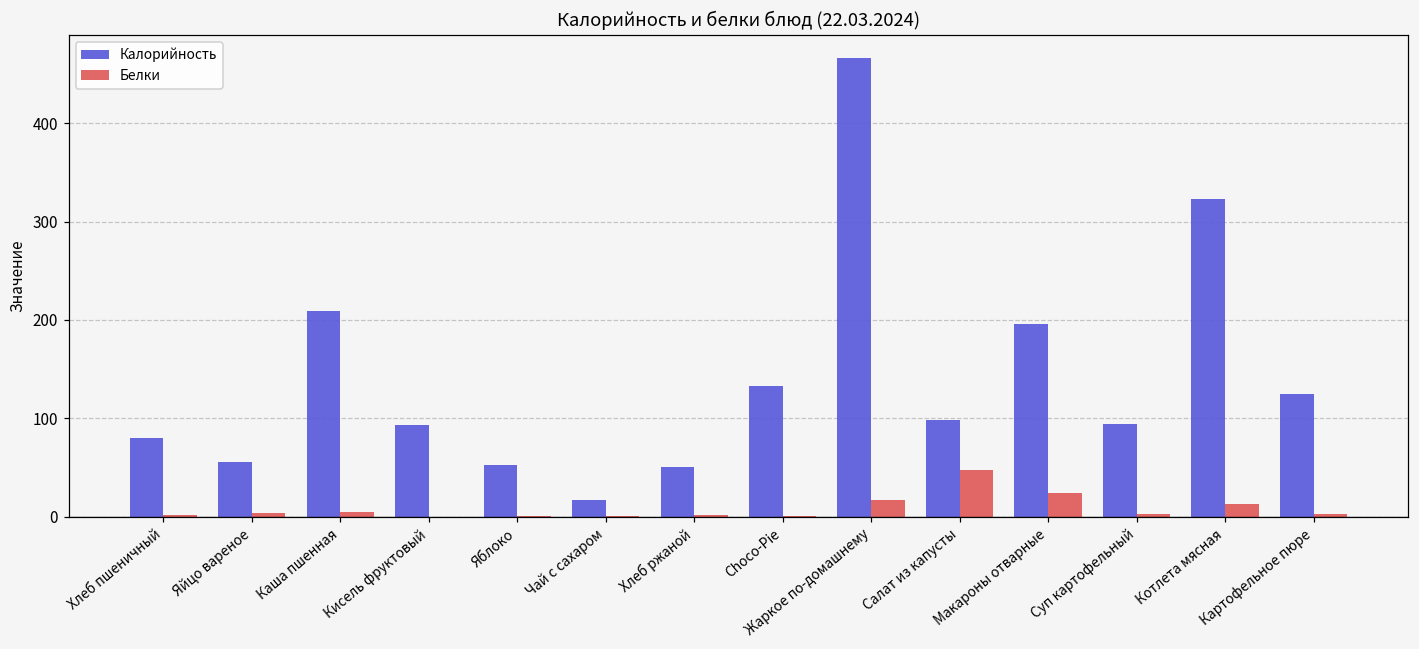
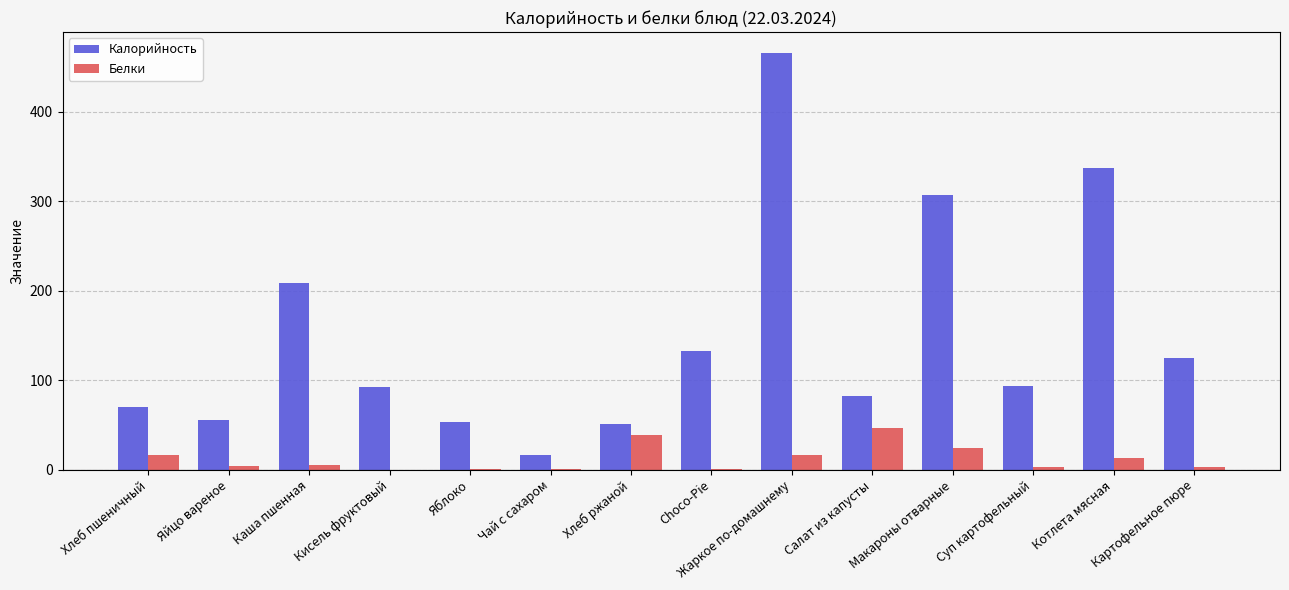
  {
    "Калорийность": {
-     "Хлеб пшеничный": 80,
+     "Хлеб пшеничный": 70,
      "Яйцо вареное": 60,
      "Каша пшенная": 210,
      "Кисель фруктовый": 90,
      "Яблоко": 50,
      "Чай с сахаром": 20,
      "Хлеб ржаной": 50,
      "Choco-Pie": 130,
      "Жаркое по-домашнему": 470,
-     "Салат из капусты": 100,
-     "Макароны отварные": 200,
+     "Салат из капусты": 80,
+     "Макароны отварные": 310,
      "Суп картофельный": 90,
-     "Котлета мясная": 320,
+     "Котлета мясная": 340,
      "Картофельное пюре": 130
    },
    "Белки": {
-     "Хлеб пшеничный": 0,
+     "Хлеб пшеничный": 20,
      "Яйцо вареное": 0,
      "Каша пшенная": 10,
      "Кисель фруктовый": 0,
-     "Хлеб ржаной": 0,
+     "Хлеб ржаной": 40,
      "Жаркое по-домашнему": 20,
      "Салат из капусты": 50,
      "Макароны отварные": 20,
      "Суп картофельный": 0,
      "Котлета мясная": 10,
      "Картофельное пюре": 0
    }
  }
